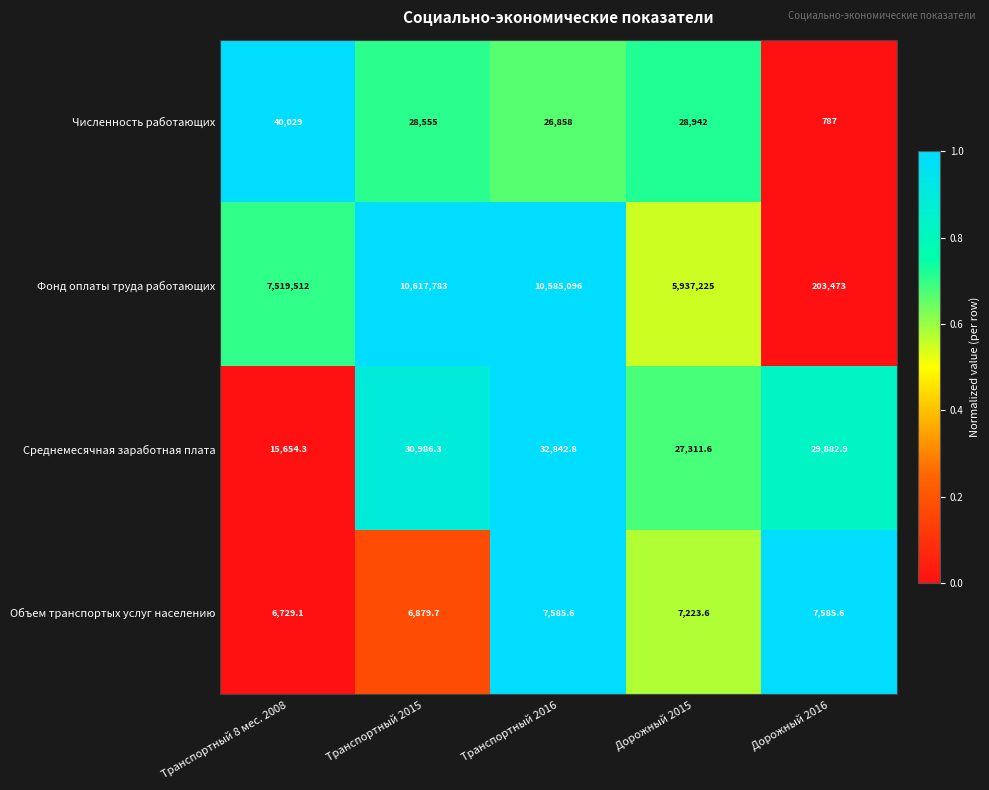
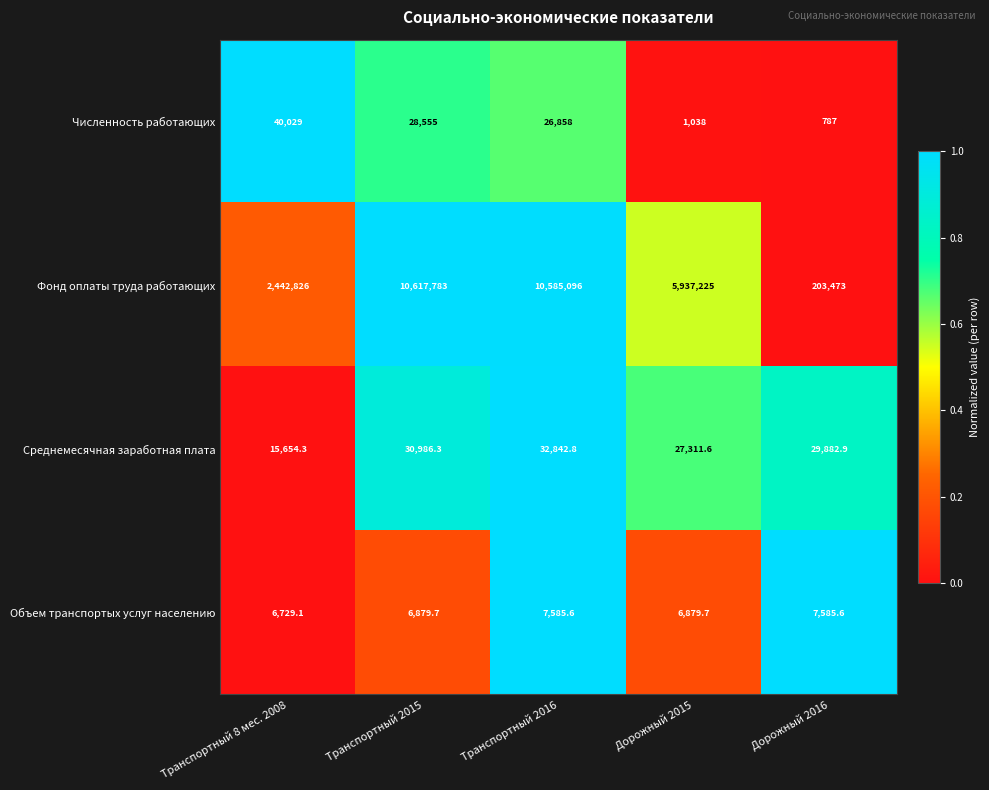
  {
    "Численность работающих": {
      "Транспортный 8 мес. 2008": "40,029",
      "Транспортный 2015": "28,555",
      "Транспортный 2016": "26,858",
-     "Дорожный 2015": "28,942",
+     "Дорожный 2015": "1,038",
      "Дорожный 2016": "787"
    },
    "Фонд оплаты труда работающих": {
-     "Транспортный 8 мес. 2008": "7,519,512",
+     "Транспортный 8 мес. 2008": "2,442,826",
      "Транспортный 2015": "10,617,783",
      "Транспортный 2016": "10,585,096",
      "Дорожный 2015": "5,937,225",
      "Дорожный 2016": "203,473"
    },
    "Среднемесячная заработная плата": {
      "Транспортный 8 мес. 2008": "15,654.3",
      "Транспортный 2015": "30,986.3",
      "Транспортный 2016": "32,842.8",
      "Дорожный 2015": "27,311.6",
      "Дорожный 2016": "29,882.9"
    },
    "Объем транспортых услуг населению": {
      "Транспортный 8 мес. 2008": "6,729.1",
      "Транспортный 2015": "6,879.7",
      "Транспортный 2016": "7,585.6",
-     "Дорожный 2015": "7,223.6",
+     "Дорожный 2015": "6,879.7",
      "Дорожный 2016": "7,585.6"
    }
  }
